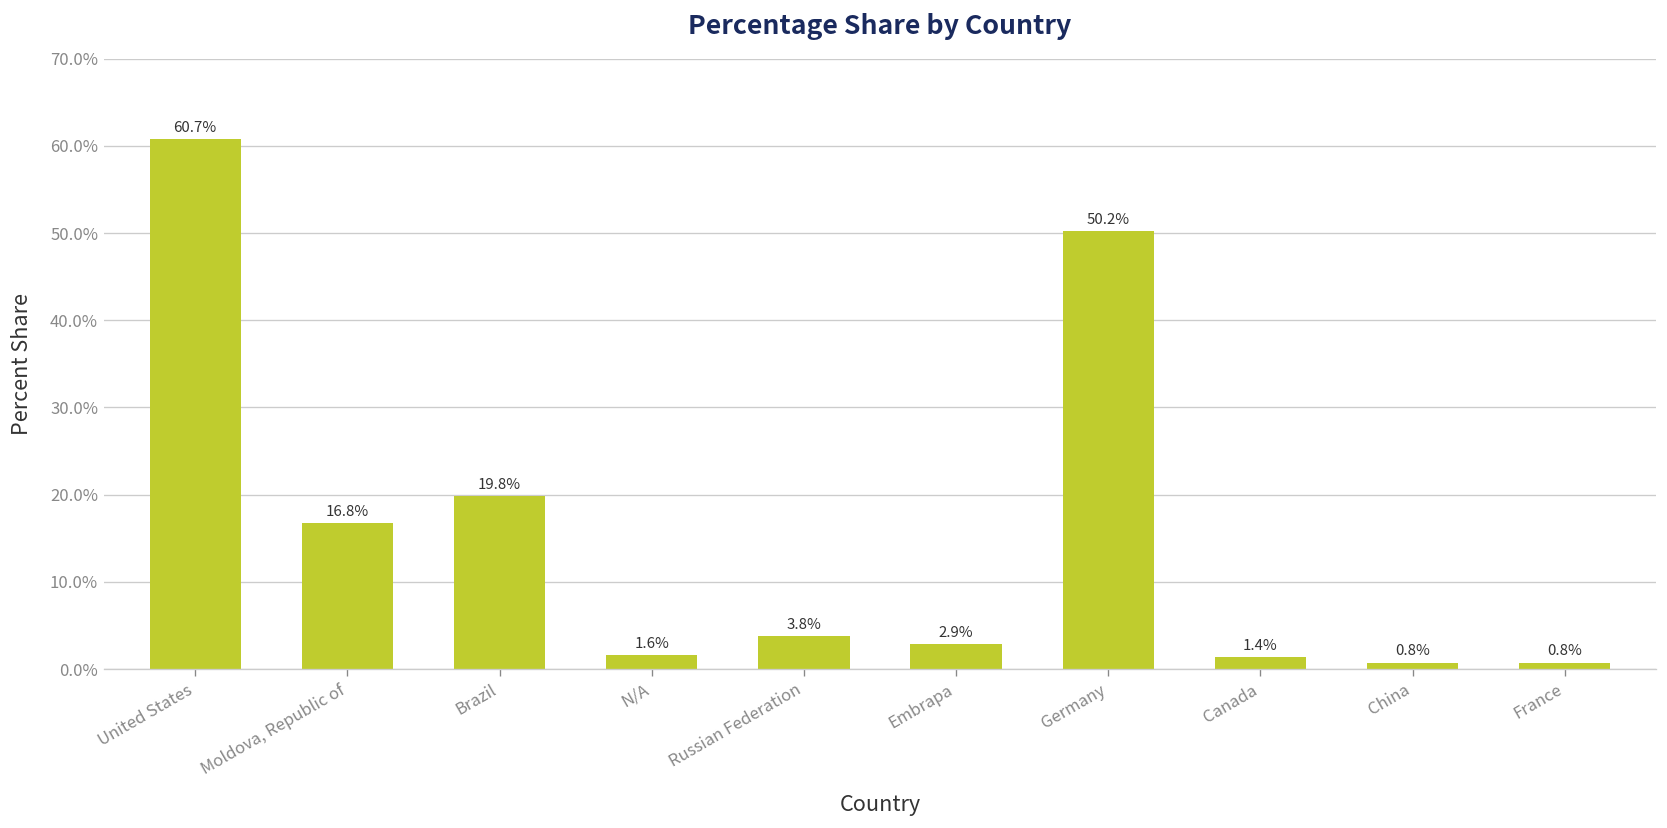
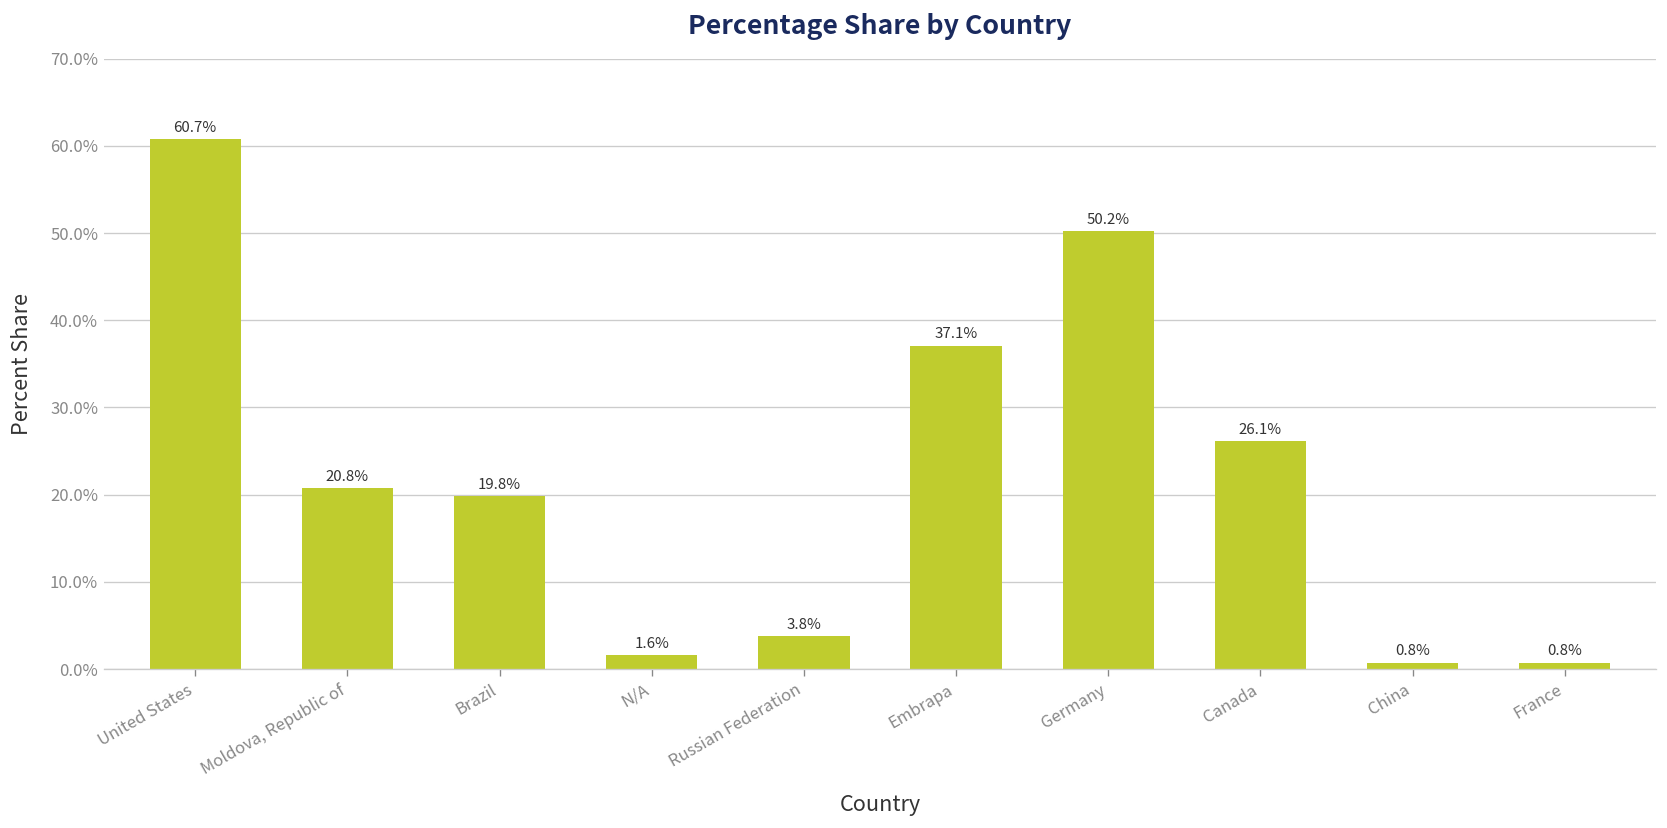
  {
    "United States": "60.7%",
-   "Moldova, Republic of": "16.8%",
+   "Moldova, Republic of": "20.8%",
    "Brazil": "19.8%",
    "N/A": "1.6%",
    "Russian Federation": "3.8%",
-   "Embrapa": "2.9%",
+   "Embrapa": "37.1%",
    "Germany": "50.2%",
-   "Canada": "1.4%",
+   "Canada": "26.1%",
    "China": "0.8%",
    "France": "0.8%"
  }
